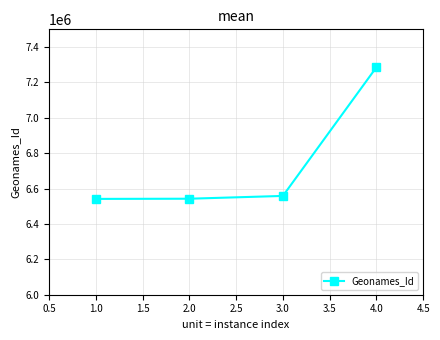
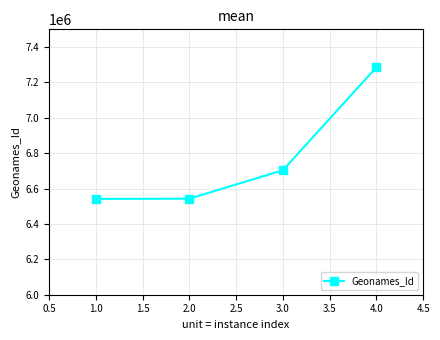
  {
    "1.0": 6540000,
    "2.0": 6540000,
-   "3.0": 6560000,
+   "3.0": 6700000,
    "4.0": 7290000
  }
